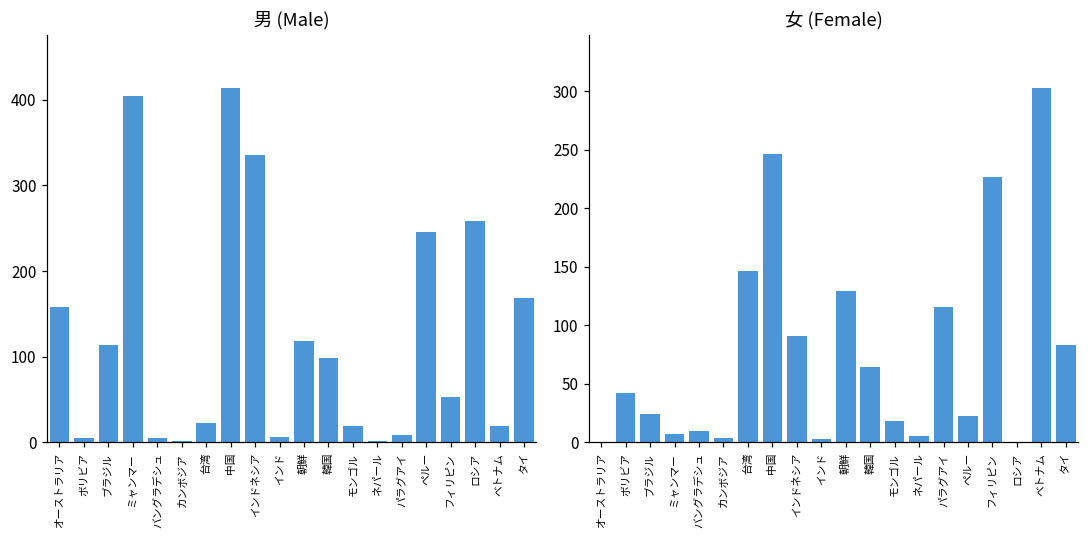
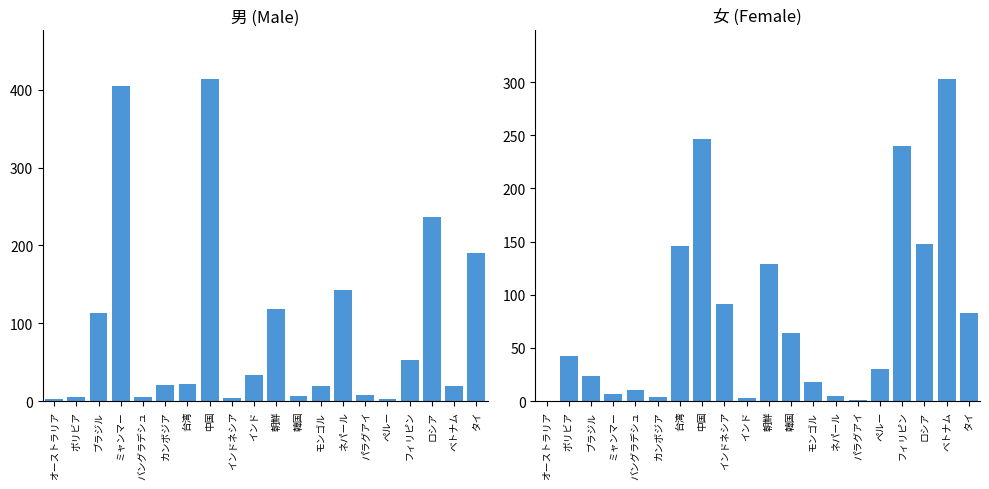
  {
    "男 (Male)": {
-     "オーストラリア": 160,
+     "オーストラリア": 0,
      "ボリビア": 10,
      "ブラジル": 110,
      "ミャンマー": 410,
      "バングラデシュ": 10,
-     "カンボジア": 0,
+     "カンボジア": 20,
      "台湾": 20,
      "中国": 410,
-     "インドネシア": 340,
-     "インド": 10,
+     "インドネシア": 0,
+     "インド": 30,
      "朝鮮": 120,
-     "韓国": 100,
+     "韓国": 10,
      "モンゴル": 20,
-     "ネパール": 0,
+     "ネパール": 140,
      "パラグアイ": 10,
-     "ペルー": 250,
+     "ペルー": 0,
      "フィリピン": 50,
-     "ロシア": 260,
+     "ロシア": 240,
      "ベトナム": 20,
-     "タイ": 170
+     "タイ": 190
    },
    "女 (Female)": {
      "オーストラリア": 0,
      "ボリビア": 42,
      "ブラジル": 24,
      "ミャンマー": 7,
      "バングラデシュ": 10,
      "カンボジア": 4,
      "台湾": 146,
      "中国": 246,
      "インドネシア": 91,
      "インド": 3,
      "朝鮮": 129,
      "韓国": 64,
      "モンゴル": 18,
      "ネパール": 5,
-     "パラグアイ": 116,
-     "ペルー": 22,
-     "フィリピン": 227,
-     "ロシア": 0,
+     "パラグアイ": 1,
+     "ペルー": 30,
+     "フィリピン": 240,
+     "ロシア": 148,
      "ベトナム": 303,
      "タイ": 83
    }
  }
